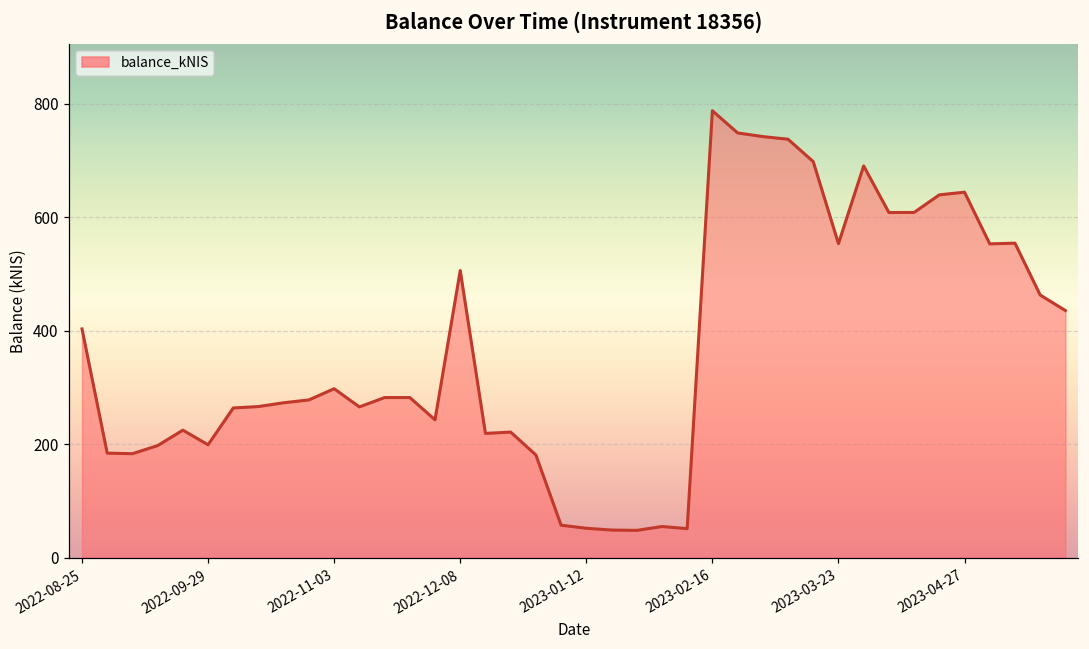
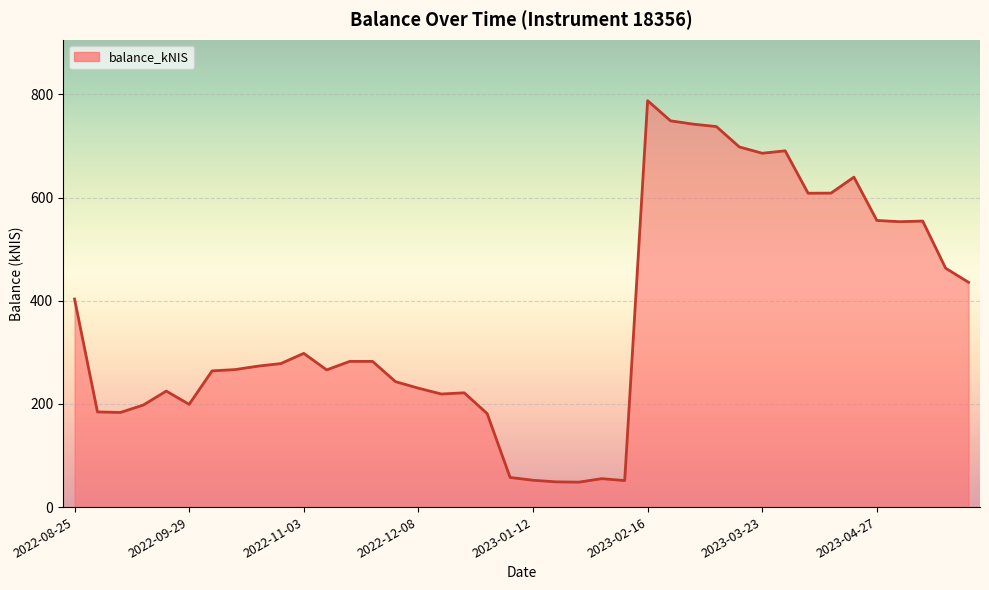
  {
    "2022-08-25": 400,
    "2022-09-29": 200,
    "2022-11-03": 300,
-   "2022-12-08": 510,
+   "2022-12-08": 230,
    "2023-01-12": 50,
    "2023-02-16": 790,
-   "2023-03-23": 550,
-   "2023-04-27": 640
+   "2023-03-23": 690,
+   "2023-04-27": 560
  }
